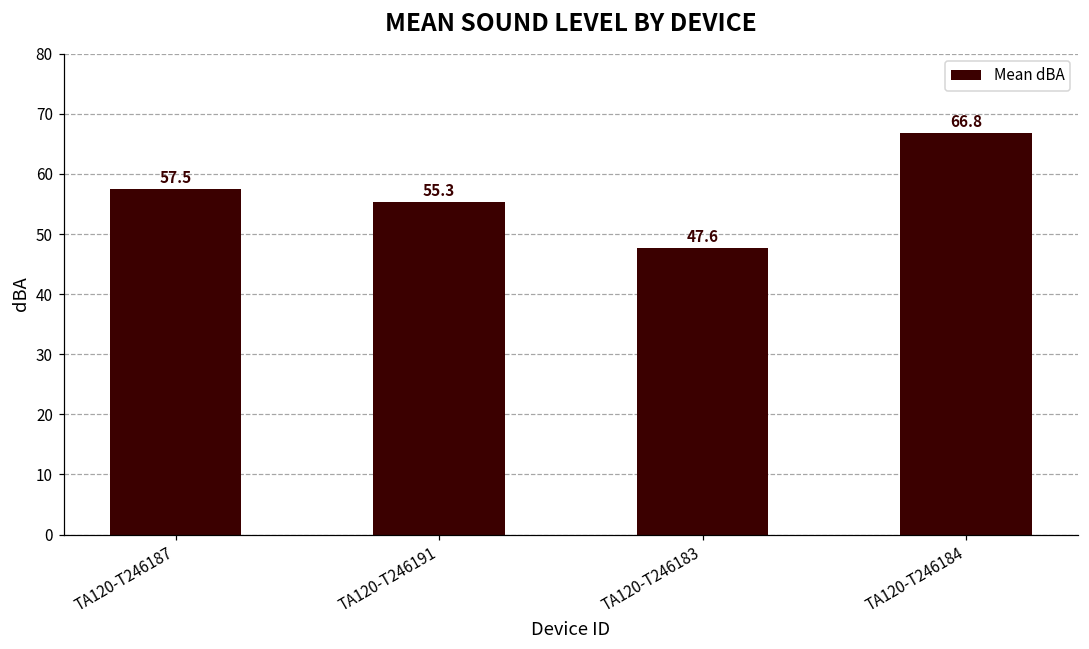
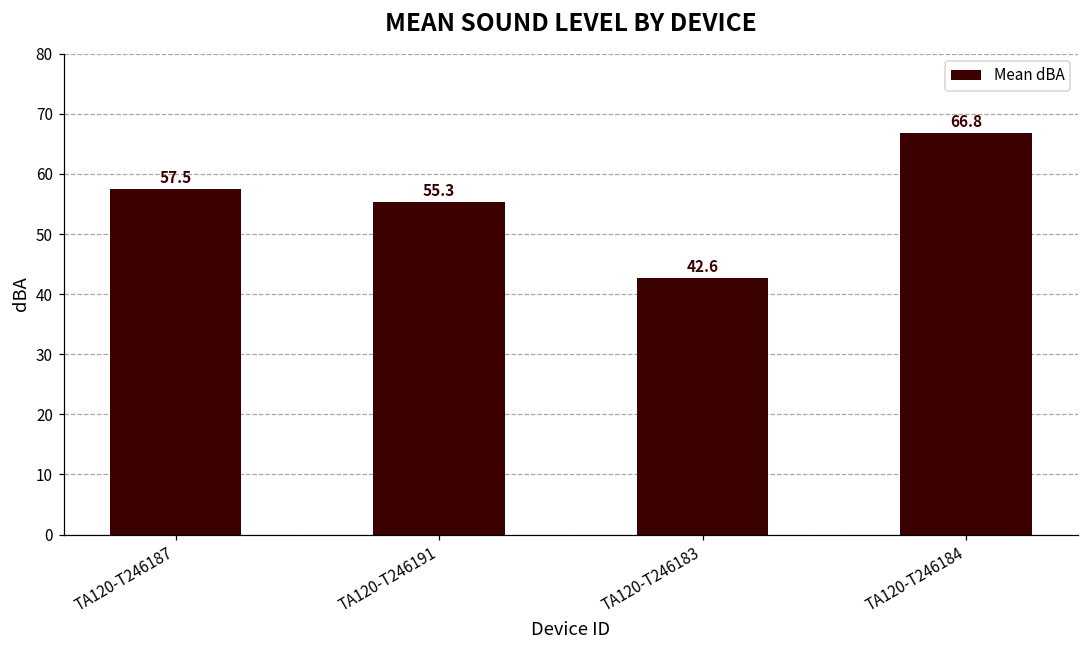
  {
    "TA120-T246187": 57.5,
    "TA120-T246191": 55.3,
-   "TA120-T246183": 47.6,
+   "TA120-T246183": 42.6,
    "TA120-T246184": 66.8
  }
